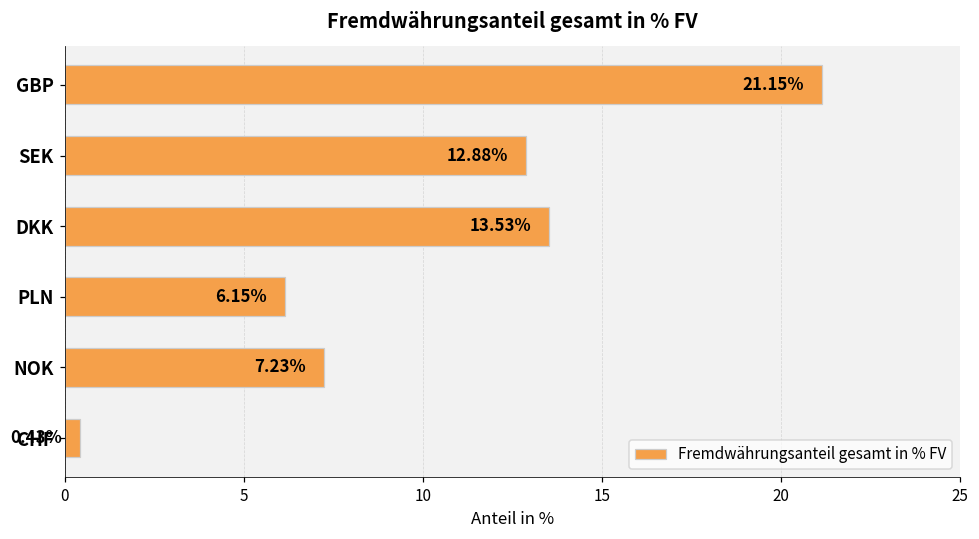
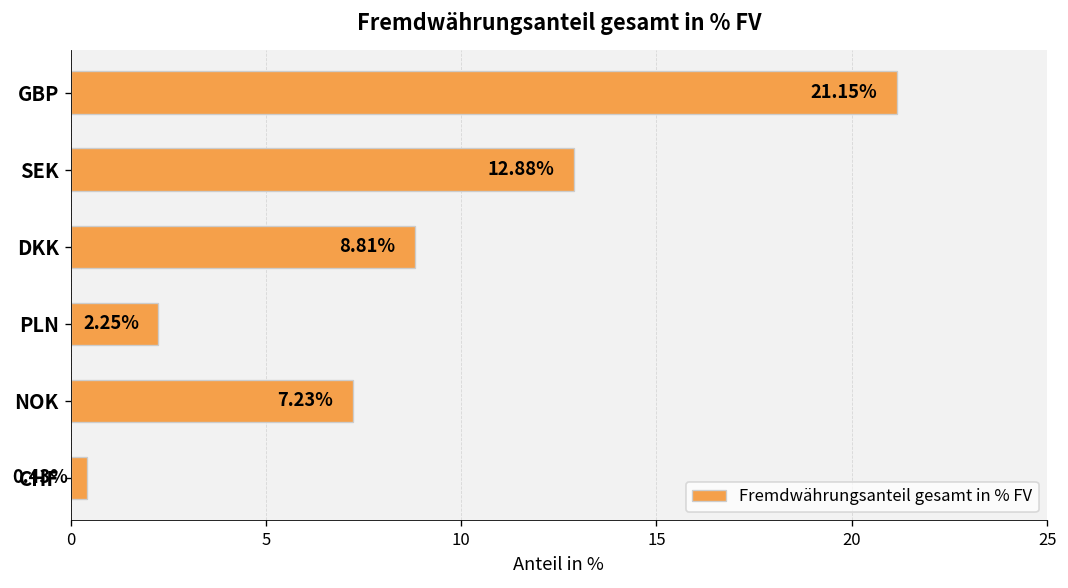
  {
    "GBP": "21.15%",
    "SEK": "12.88%",
-   "DKK": "13.53%",
-   "PLN": "6.15%",
+   "DKK": "8.81%",
+   "PLN": "2.25%",
    "NOK": "7.23%",
    "CHF": "0.43%"
  }
